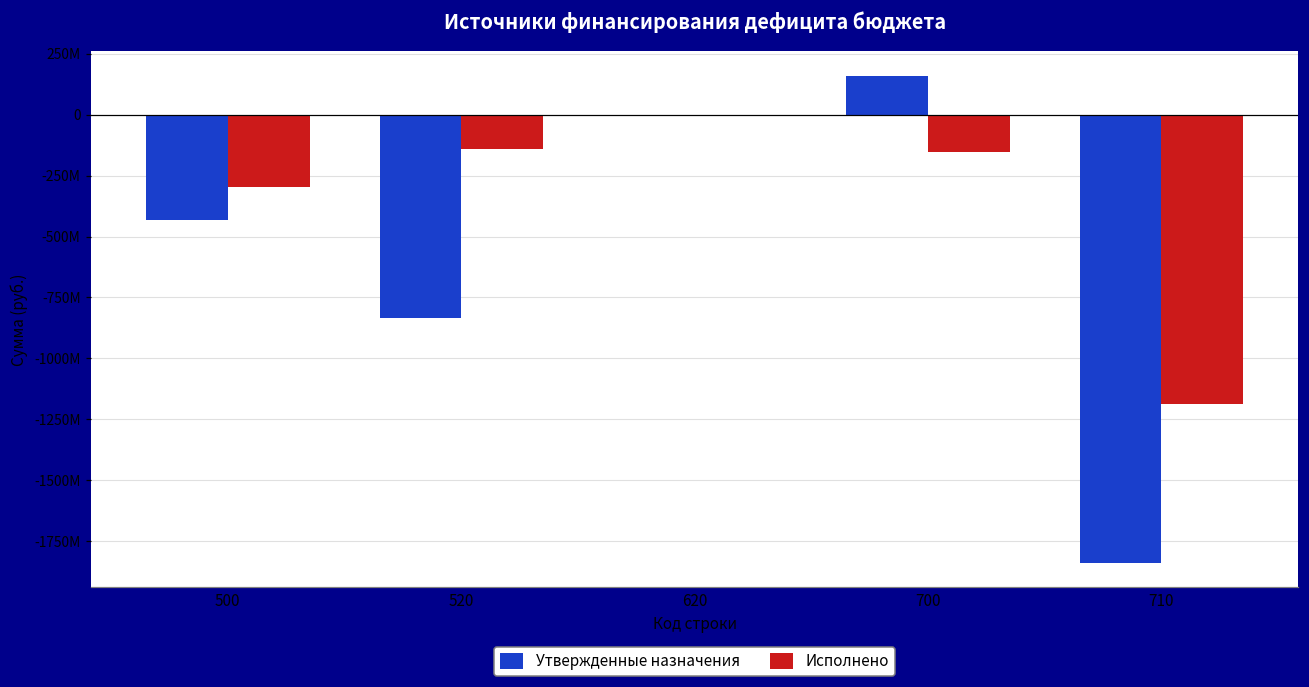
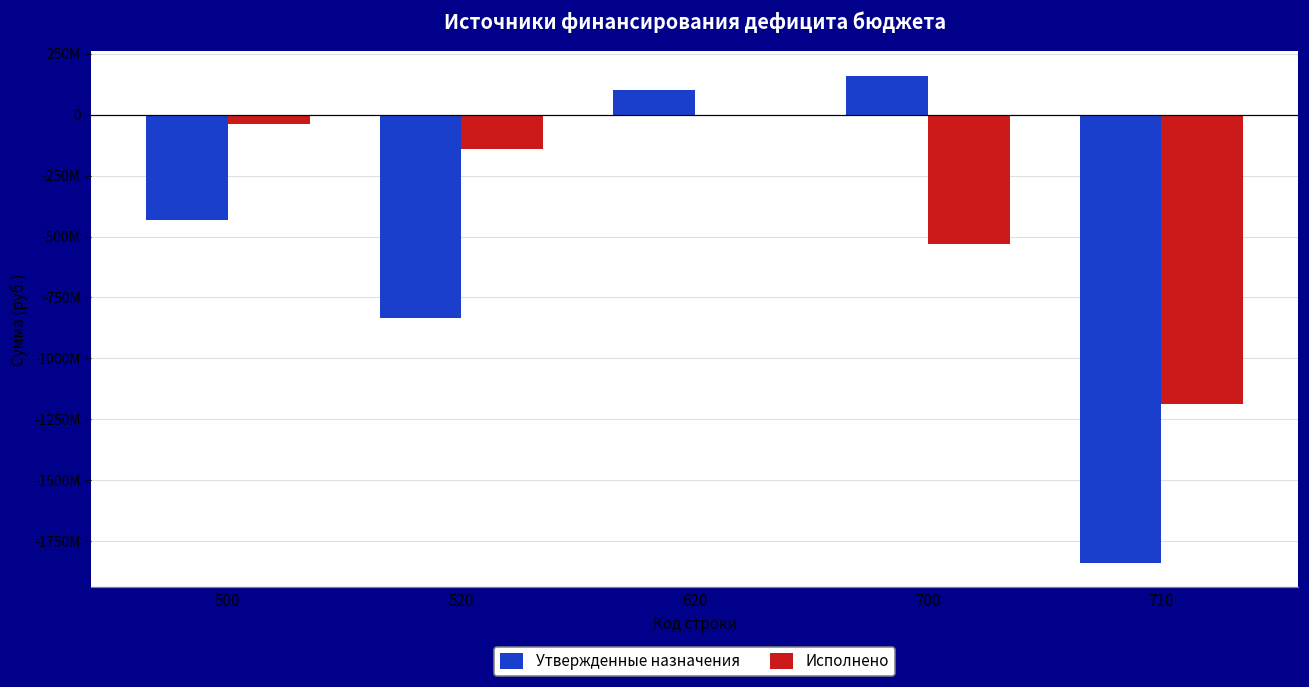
  {
    "Утвержденные назначения": {
      "500": -430000000,
      "520": -830000000,
-     "620": 0,
+     "620": 100000000,
      "700": 160000000,
      "710": -1840000000
    },
    "Исполнено": {
-     "500": -300000000,
+     "500": -40000000,
      "520": -140000000,
      "620": 0,
-     "700": -150000000,
+     "700": -530000000,
      "710": -1190000000
    }
  }
